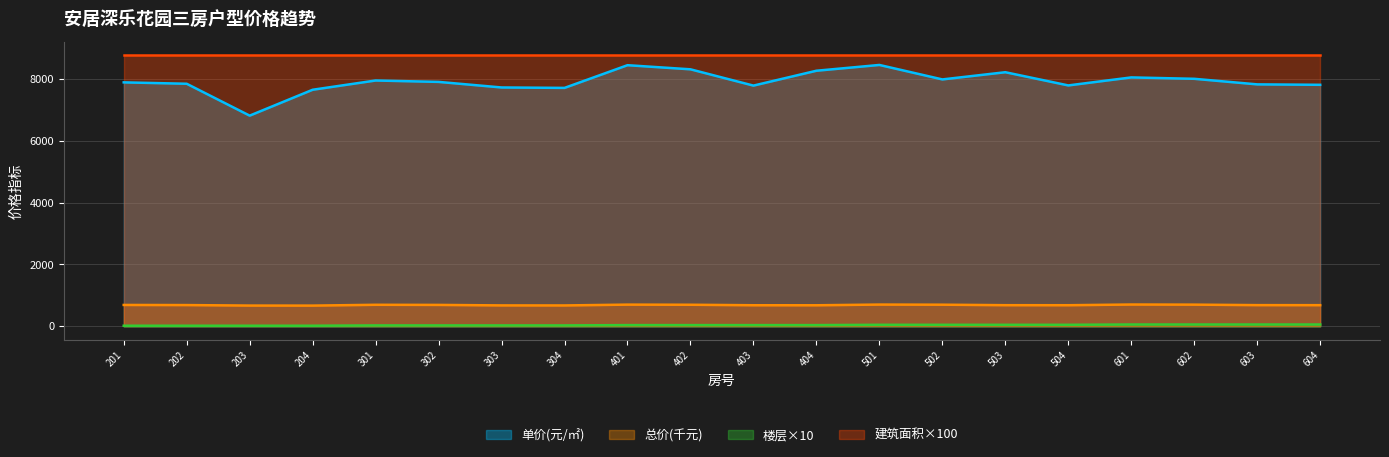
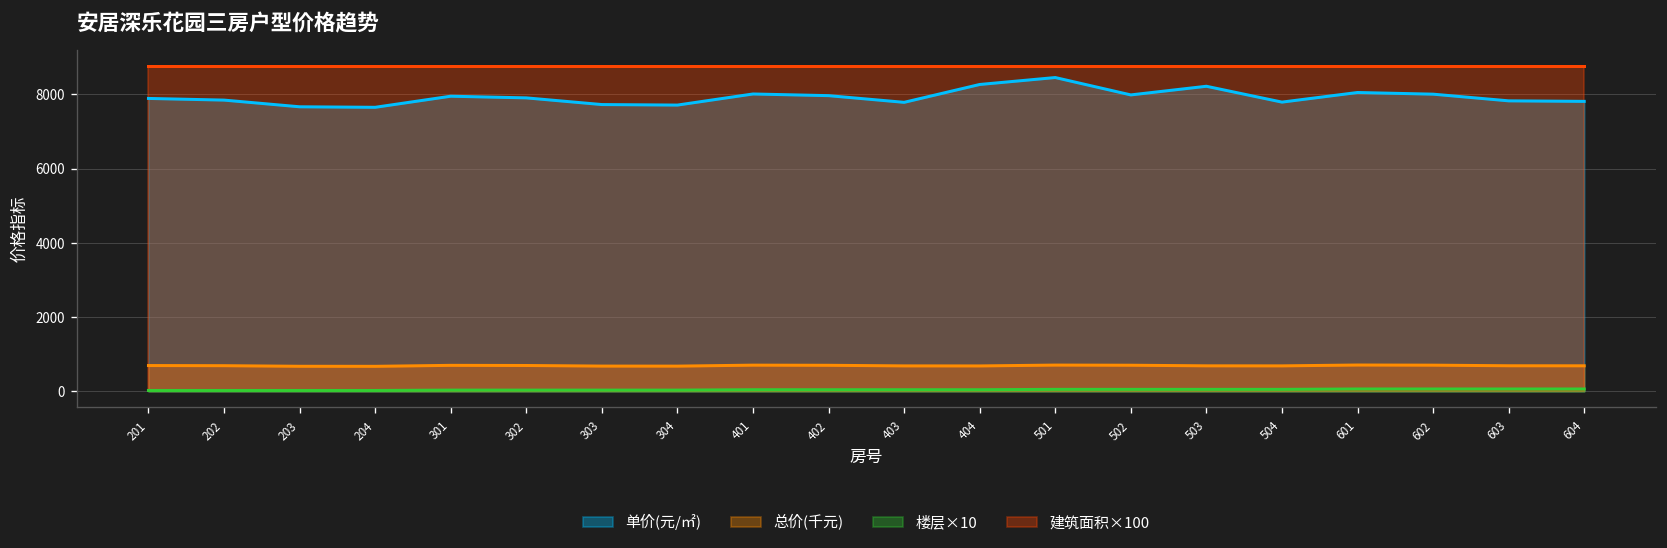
  {
    "单价(元/㎡)": {
      "201": 7900,
      "202": 7800,
-     "203": 6800,
+     "203": 7700,
      "204": 7700,
      "301": 7900,
      "302": 7900,
      "303": 7700,
      "304": 7700,
-     "401": 8400,
-     "402": 8300,
+     "401": 8000,
+     "402": 8000,
      "403": 7800,
      "404": 8300,
      "501": 8500,
      "502": 8000,
      "503": 8200,
      "504": 7800,
      "601": 8000,
      "602": 8000,
      "603": 7800,
      "604": 7800
    },
    "楼层×10": {
      "201": 0,
      "202": 0,
      "203": 0,
      "204": 0,
      "301": 0,
      "302": 0,
      "303": 0,
      "304": 0,
      "401": 0,
      "402": 0,
      "403": 0,
      "404": 0,
      "501": 100,
      "502": 100,
      "503": 100,
      "504": 100,
      "601": 100,
      "602": 100,
      "603": 100,
      "604": 100
    }
  }
